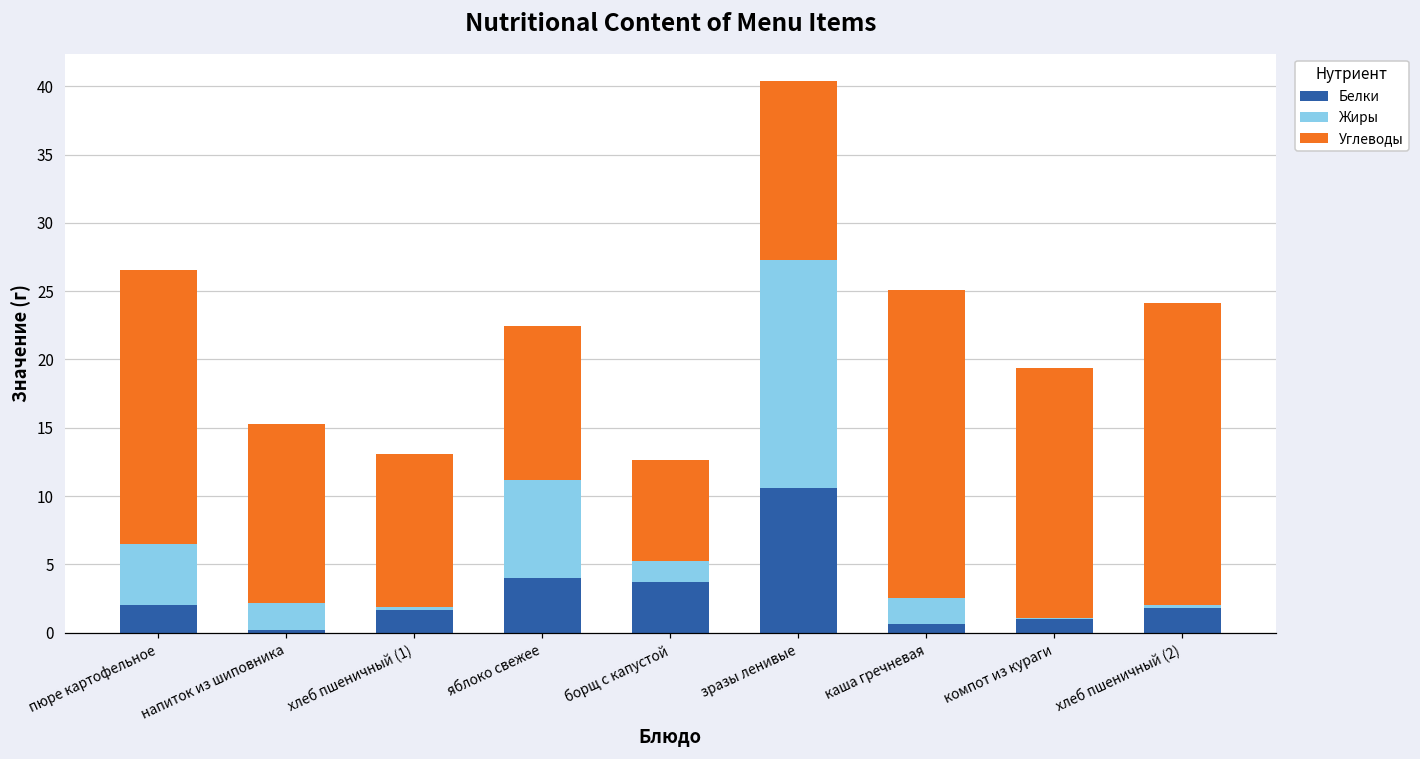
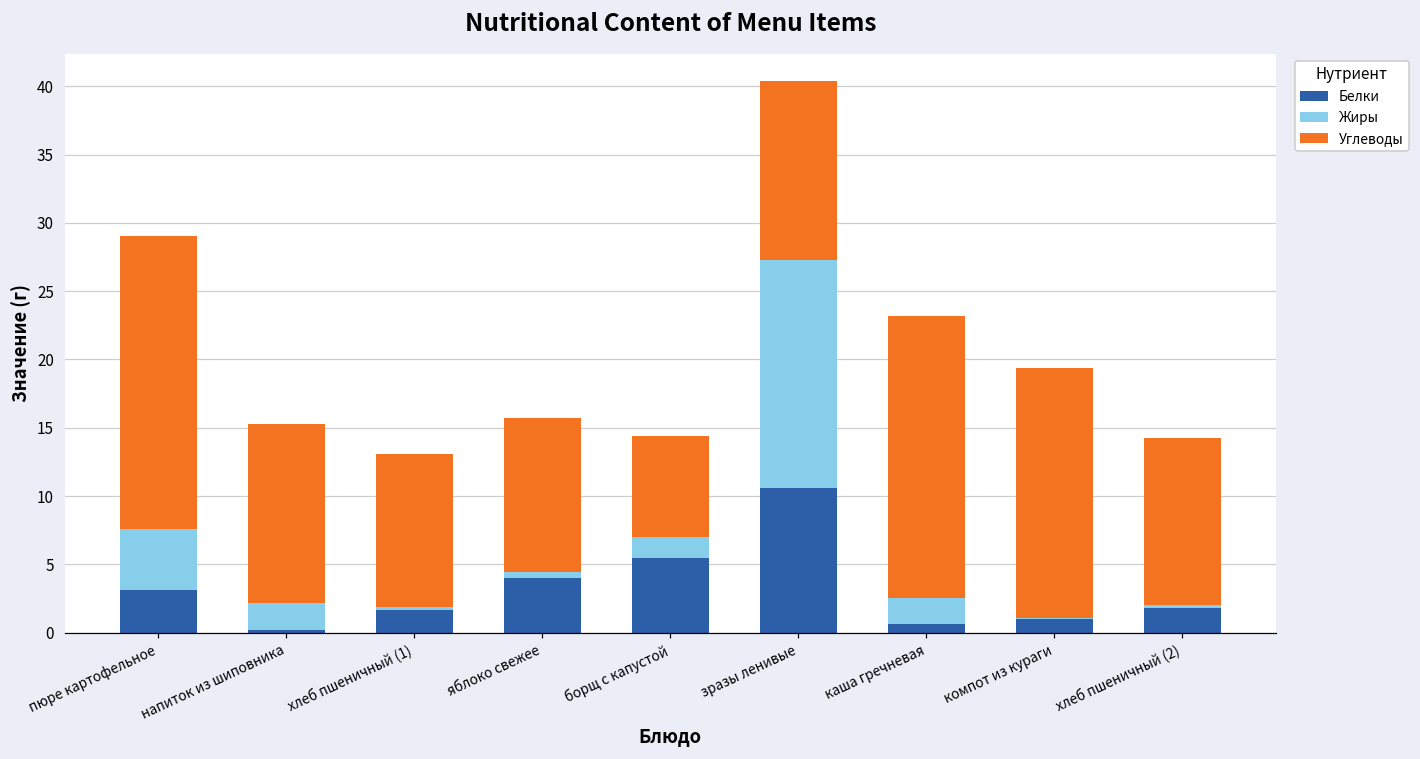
  {
    "Белки": {
-     "пюре картофельное": 2.0,
+     "пюре картофельное": 3.1,
      "напиток из шиповника": 0.2,
      "хлеб пшеничный (1)": 1.7,
      "яблоко свежее": 4.0,
-     "борщ с капустой": 3.7,
+     "борщ с капустой": 5.5,
      "зразы ленивые": 10.6,
      "каша гречневая": 0.7,
      "компот из кураги": 1.0,
      "хлеб пшеничный (2)": 1.8
    },
    "Жиры": {
      "пюре картофельное": 4.5,
      "напиток из шиповника": 2.0,
      "хлеб пшеничный (1)": 0.2,
-     "яблоко свежее": 7.2,
+     "яблоко свежее": 0.5,
      "борщ с капустой": 1.5,
      "зразы ленивые": 16.7,
      "каша гречневая": 1.8,
      "хлеб пшеничный (2)": 0.2
    },
    "Углеводы": {
-     "пюре картофельное": 20.1,
+     "пюре картофельное": 21.5,
      "напиток из шиповника": 13.1,
      "хлеб пшеничный (1)": 11.2,
      "яблоко свежее": 11.3,
      "борщ с капустой": 7.4,
      "зразы ленивые": 13.1,
-     "каша гречневая": 22.6,
+     "каша гречневая": 20.7,
      "компот из кураги": 18.4,
-     "хлеб пшеничный (2)": 22.1
+     "хлеб пшеничный (2)": 12.2
    }
  }
